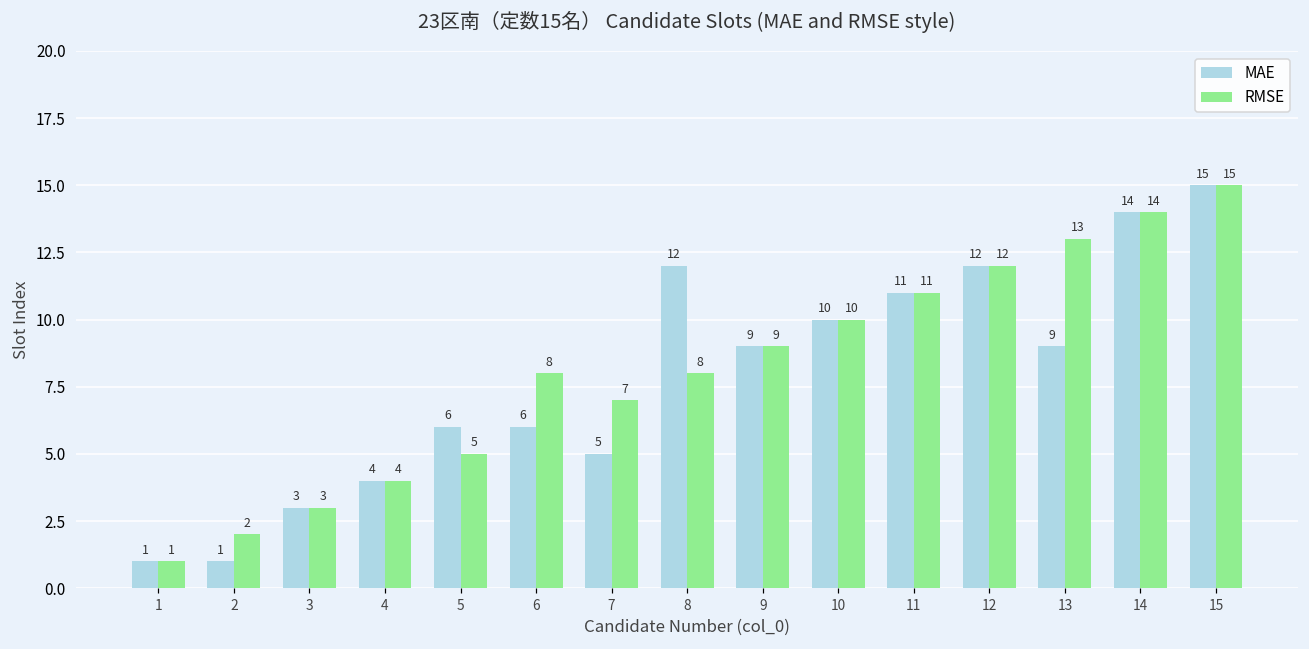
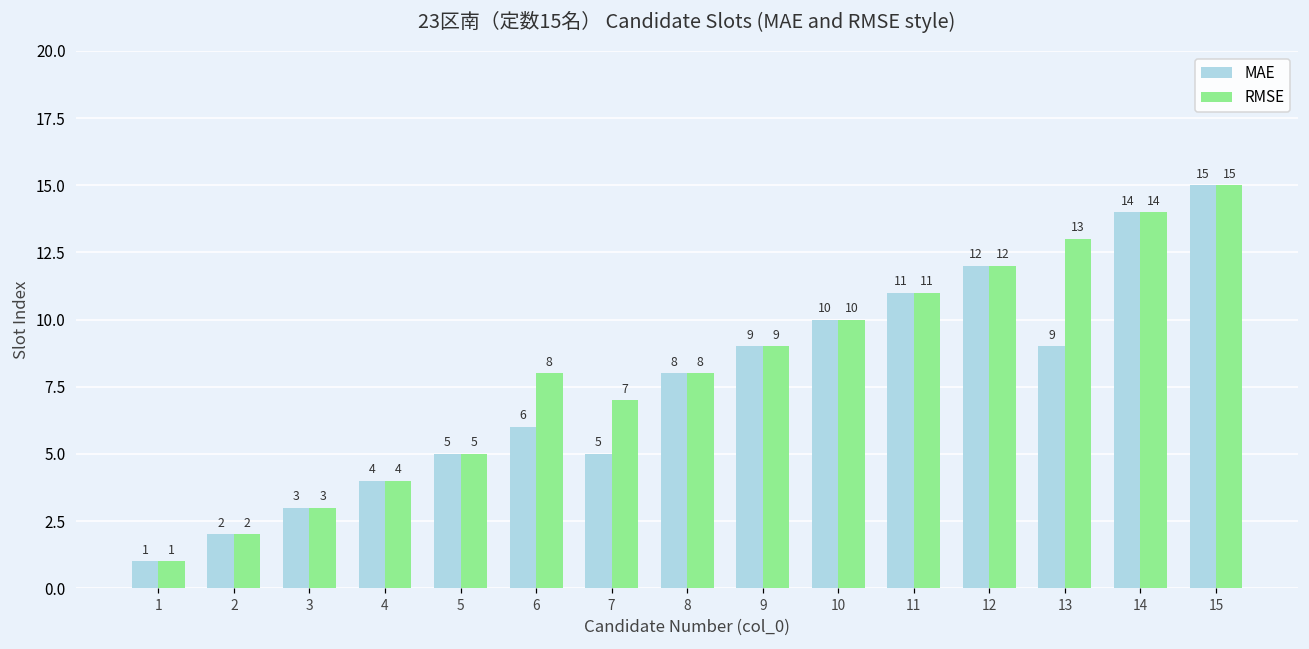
  {
    "MAE": {
      "1": 1,
-     "2": 1,
+     "2": 2,
      "3": 3,
      "4": 4,
-     "5": 6,
+     "5": 5,
      "6": 6,
      "7": 5,
-     "8": 12,
+     "8": 8,
      "9": 9,
      "10": 10,
      "11": 11,
      "12": 12,
      "13": 9,
      "14": 14,
      "15": 15
    },
    "RMSE": {
      "1": 1,
      "2": 2,
      "3": 3,
      "4": 4,
      "5": 5,
      "6": 8,
      "7": 7,
      "8": 8,
      "9": 9,
      "10": 10,
      "11": 11,
      "12": 12,
      "13": 13,
      "14": 14,
      "15": 15
    }
  }
